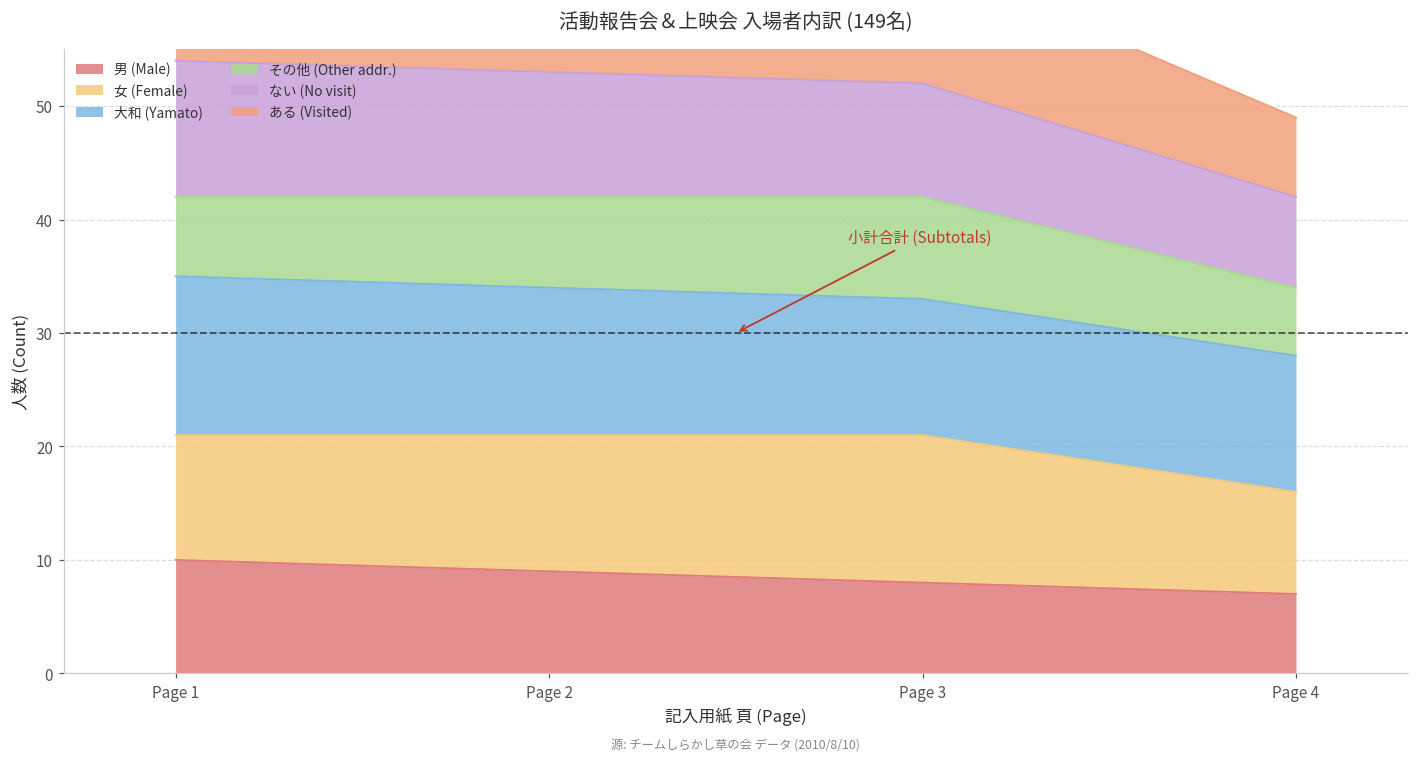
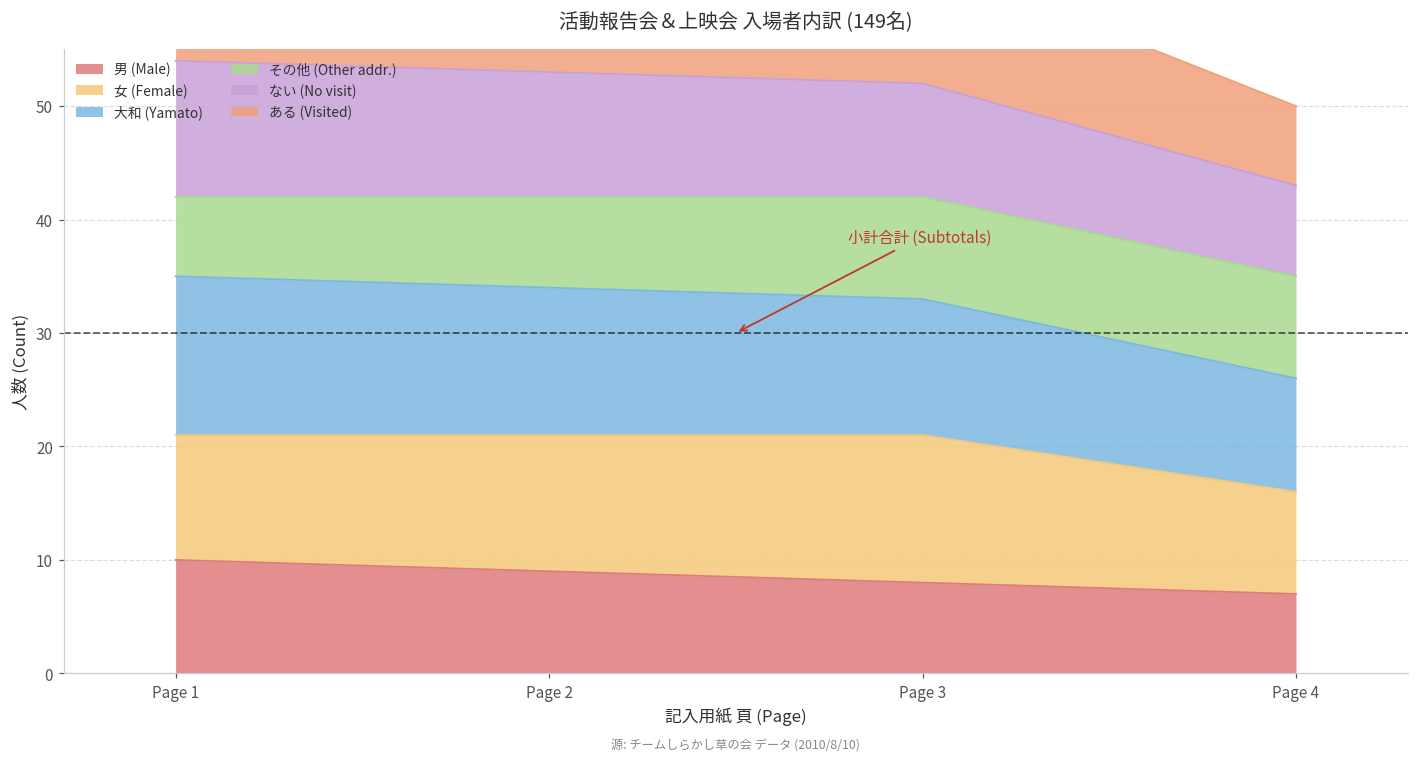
  {
    "大和 (Yamato)": {
      "Page 1": 14,
      "Page 2": 13,
      "Page 3": 12,
-     "Page 4": 12
+     "Page 4": 10
    },
    "その他 (Other addr.)": {
      "Page 1": 7,
      "Page 2": 8,
      "Page 3": 9,
-     "Page 4": 6
+     "Page 4": 9
    },
    "ない (No visit)": {
      "Page 1": 12,
      "Page 2": 11,
      "Page 3": 10,
      "Page 4": 8
    }
  }
